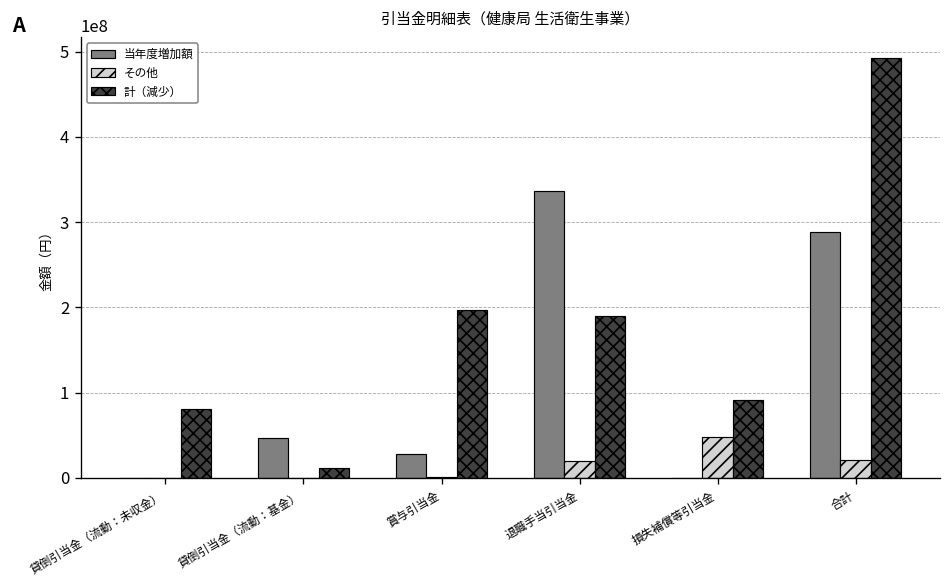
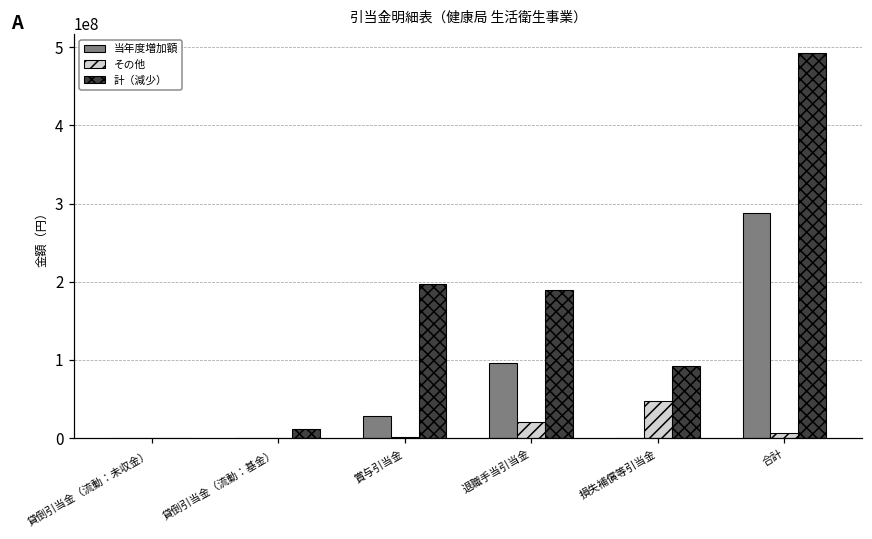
  {
    "当年度増加額": {
      "貸倒引当金（流動：未収金）": 0,
-     "貸倒引当金（流動：基金）": 50000000,
+     "貸倒引当金（流動：基金）": 0,
      "賞与引当金": 30000000,
-     "退職手当引当金": 340000000,
+     "退職手当引当金": 100000000,
      "損失補償等引当金": 0,
      "合計": 290000000
    },
    "その他": {
      "貸倒引当金（流動：未収金）": 0,
      "貸倒引当金（流動：基金）": 0,
      "退職手当引当金": 20000000,
      "損失補償等引当金": 50000000,
-     "合計": 20000000
+     "合計": 10000000
    },
    "計（減少）": {
-     "貸倒引当金（流動：未収金）": 80000000,
+     "貸倒引当金（流動：未収金）": 0,
      "貸倒引当金（流動：基金）": 10000000,
      "賞与引当金": 200000000,
      "退職手当引当金": 190000000,
      "損失補償等引当金": 90000000,
      "合計": 490000000
    }
  }
